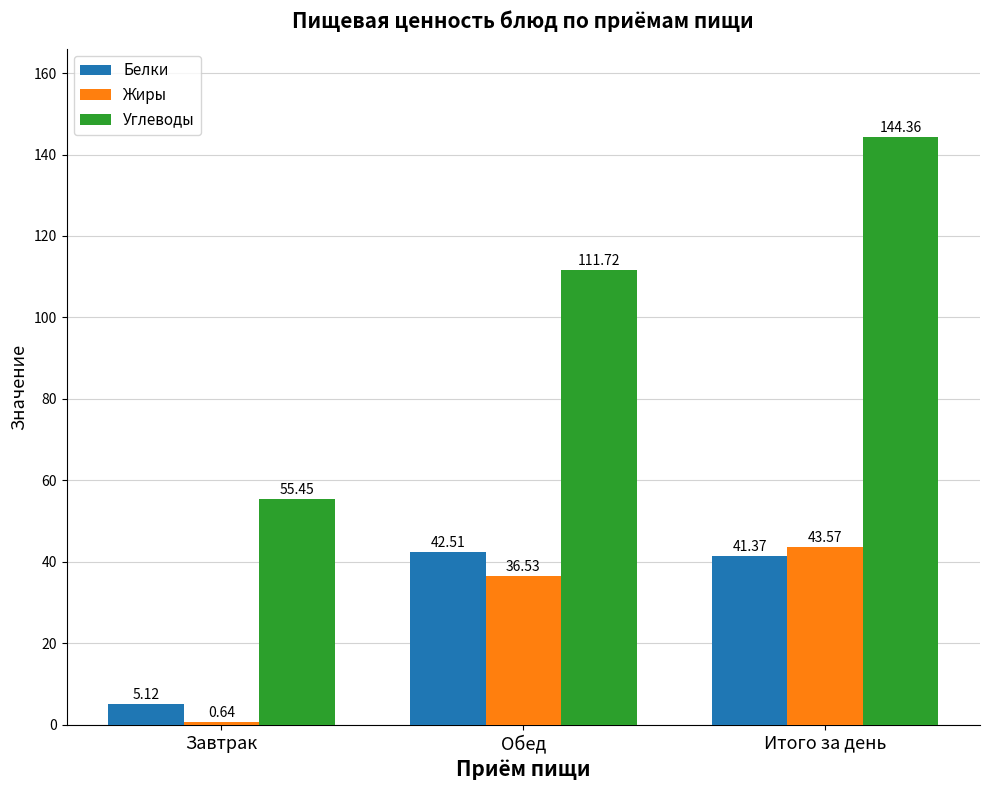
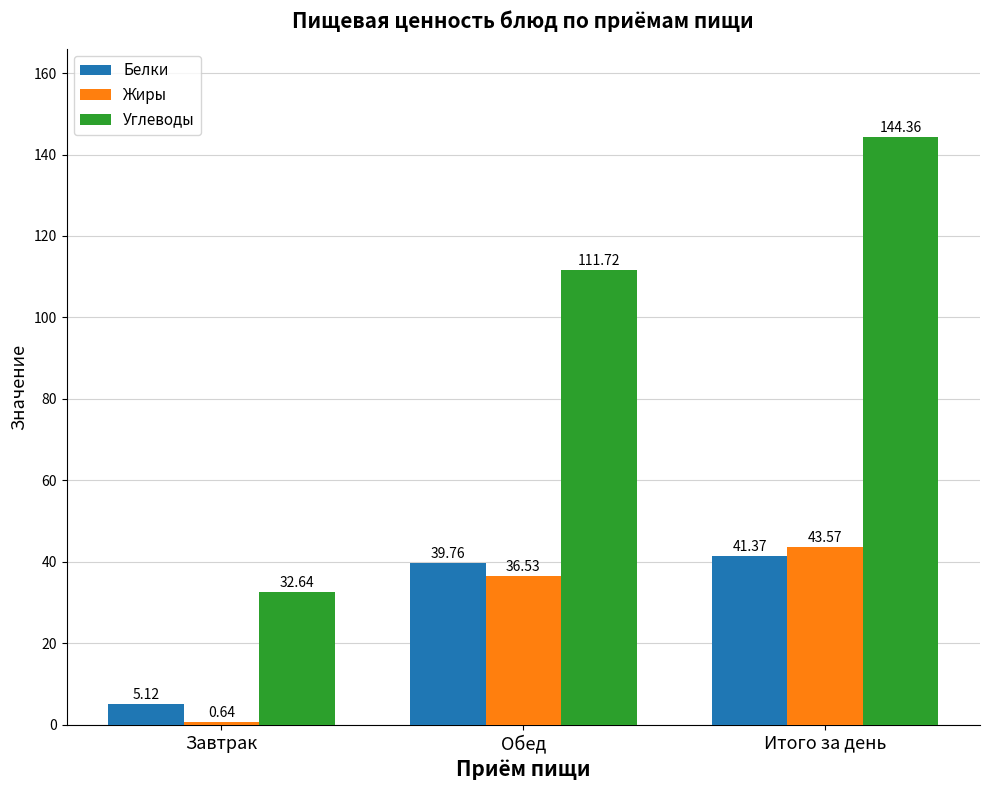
  {
    "Белки": {
      "Завтрак": 5.12,
-     "Обед": 42.51,
+     "Обед": 39.76,
      "Итого за день": 41.37
    },
    "Жиры": {
      "Завтрак": 0.64,
      "Обед": 36.53,
      "Итого за день": 43.57
    },
    "Углеводы": {
-     "Завтрак": 55.45,
+     "Завтрак": 32.64,
      "Обед": 111.72,
      "Итого за день": 144.36
    }
  }
